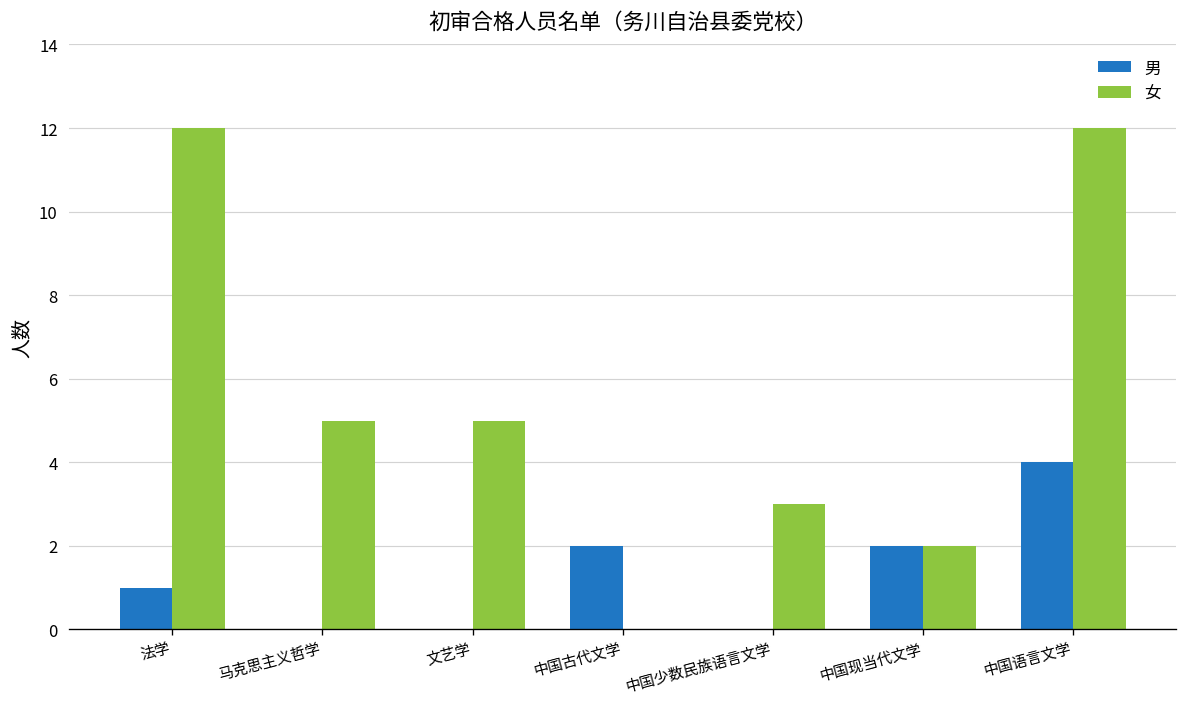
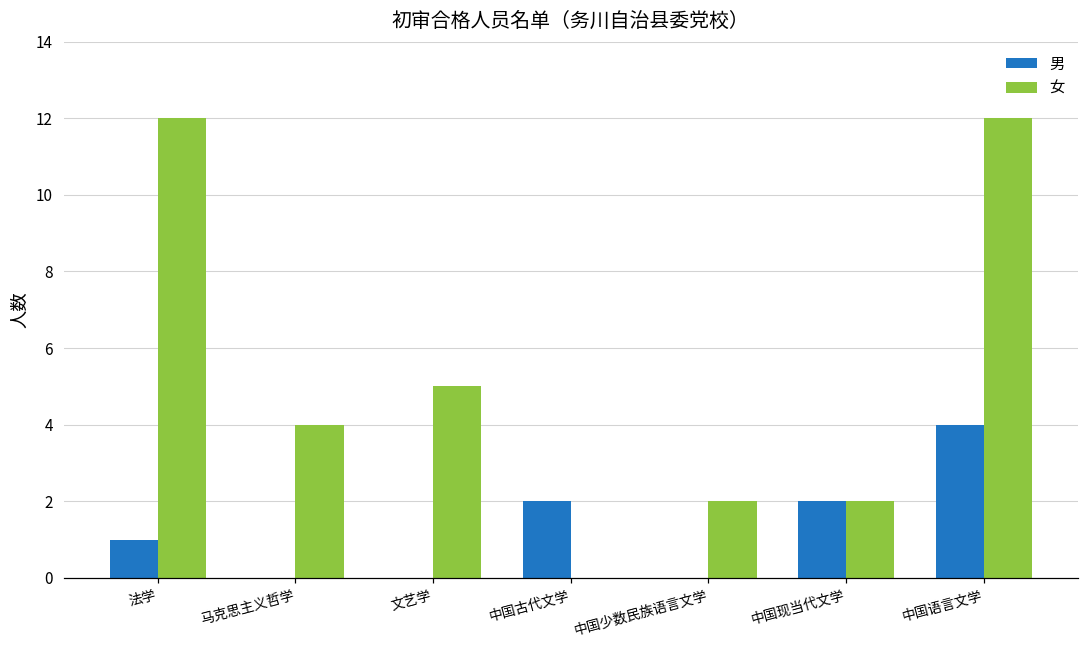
  {
    "男": {
      "法学": 1,
      "马克思主义哲学": 0,
      "文艺学": 0,
      "中国古代文学": 2,
      "中国少数民族语言文学": 0,
      "中国现当代文学": 2,
      "中国语言文学": 4
    },
    "女": {
      "法学": 12,
-     "马克思主义哲学": 5,
+     "马克思主义哲学": 4,
      "文艺学": 5,
      "中国古代文学": 0,
-     "中国少数民族语言文学": 3,
+     "中国少数民族语言文学": 2,
      "中国现当代文学": 2,
      "中国语言文学": 12
    }
  }
